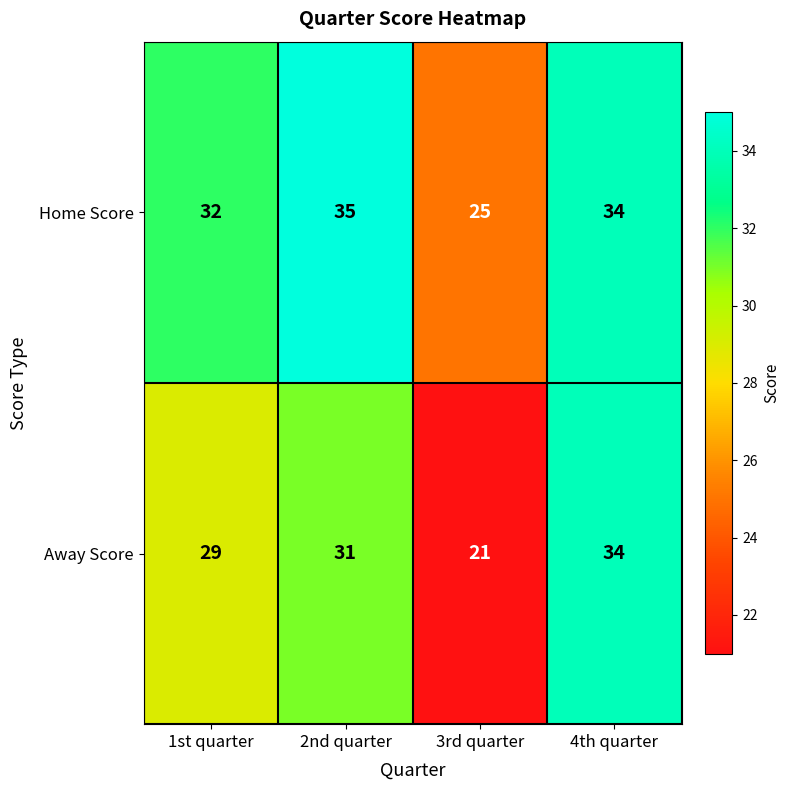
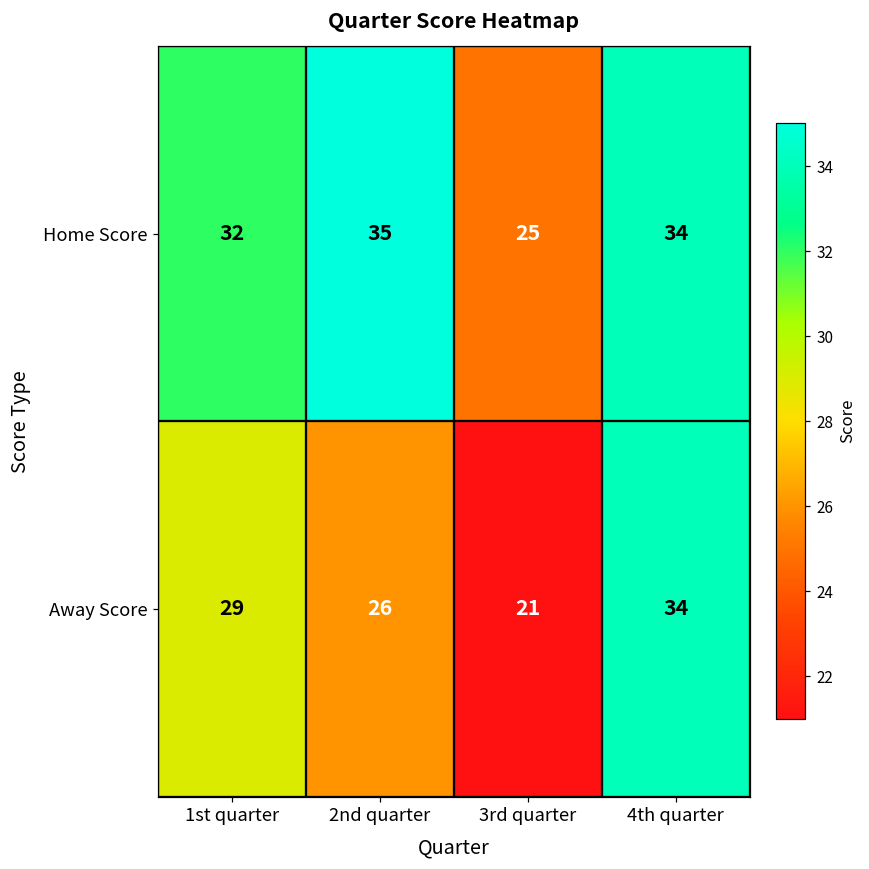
  {
    "Home Score": {
      "1st quarter": 32,
      "2nd quarter": 35,
      "3rd quarter": 25,
      "4th quarter": 34
    },
    "Away Score": {
      "1st quarter": 29,
-     "2nd quarter": 31,
+     "2nd quarter": 26,
      "3rd quarter": 21,
      "4th quarter": 34
    }
  }
